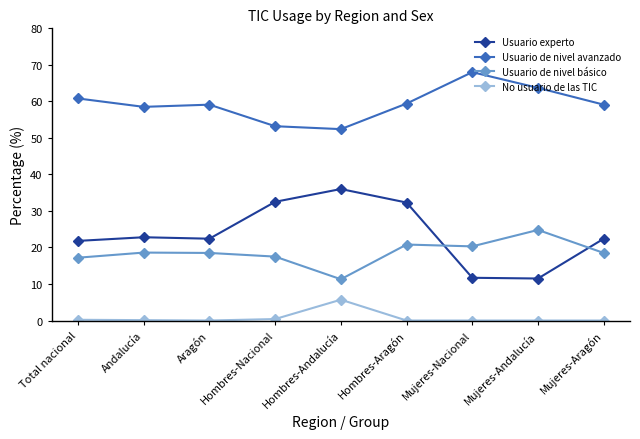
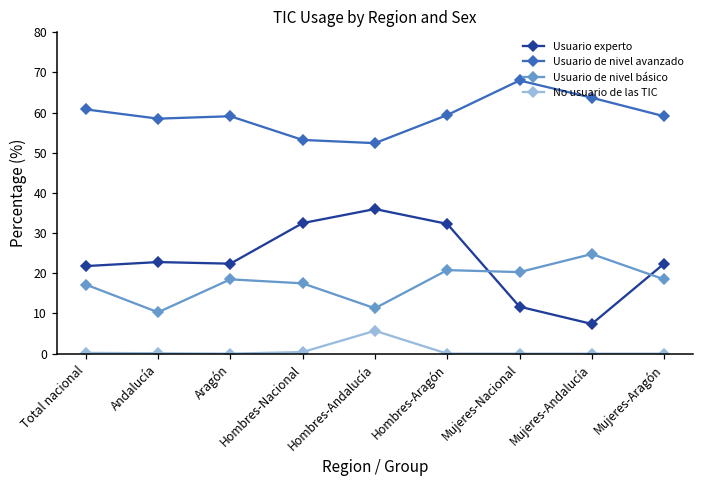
  {
    "Usuario experto": {
      "Total nacional": 22,
      "Andalucía": 23,
      "Aragón": 22,
      "Hombres-Nacional": 33,
      "Hombres-Andalucía": 36,
      "Hombres-Aragón": 32,
      "Mujeres-Nacional": 12,
-     "Mujeres-Andalucía": 12,
+     "Mujeres-Andalucía": 7,
      "Mujeres-Aragón": 22
    },
    "Usuario de nivel avanzado": {
      "Total nacional": 61,
      "Andalucía": 59,
      "Aragón": 59,
      "Hombres-Nacional": 53,
      "Hombres-Andalucía": 52,
      "Hombres-Aragón": 59,
      "Mujeres-Nacional": 68,
      "Mujeres-Andalucía": 64,
      "Mujeres-Aragón": 59
    },
    "Usuario de nivel básico": {
      "Total nacional": 17,
-     "Andalucía": 19,
+     "Andalucía": 10,
      "Aragón": 19,
      "Hombres-Nacional": 18,
      "Hombres-Andalucía": 11,
      "Hombres-Aragón": 21,
      "Mujeres-Nacional": 20,
      "Mujeres-Andalucía": 25,
      "Mujeres-Aragón": 19
    },
    "No usuario de las TIC": {
      "Total nacional": 0,
      "Andalucía": 0,
      "Aragón": 0,
      "Hombres-Nacional": 0,
      "Hombres-Andalucía": 6,
      "Hombres-Aragón": 0,
      "Mujeres-Nacional": 0,
      "Mujeres-Andalucía": 0,
      "Mujeres-Aragón": 0
    }
  }
